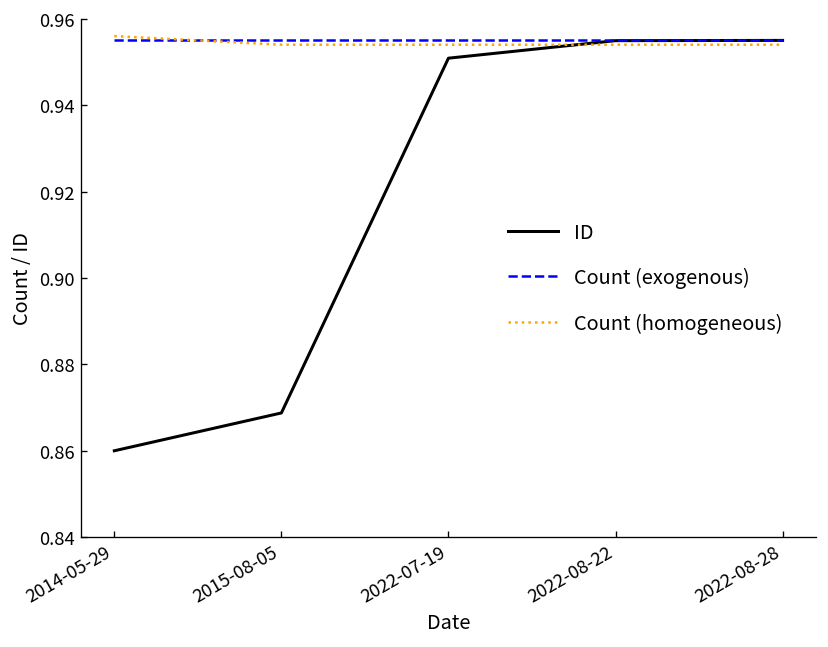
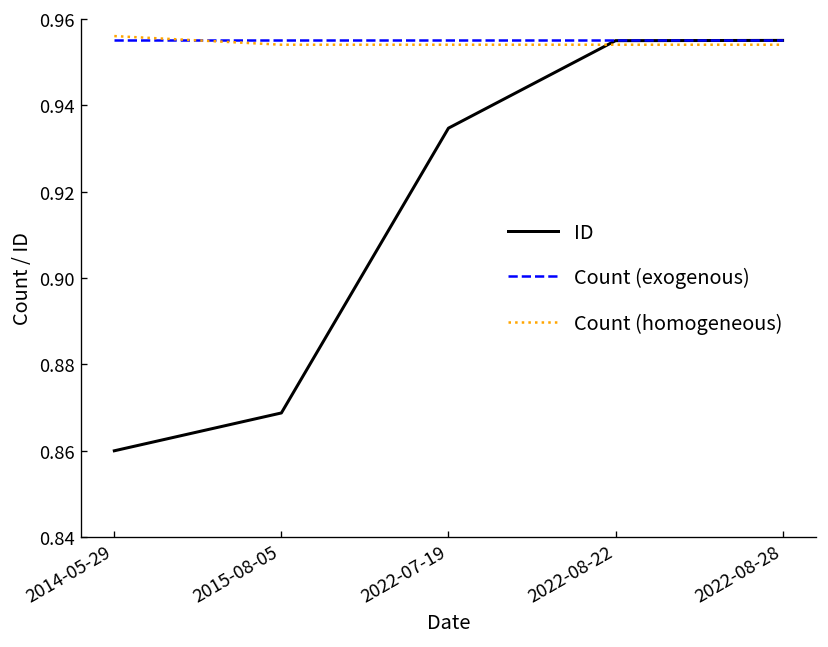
  {
    "ID": {
      "2014-05-29": 0.860,
      "2015-08-05": 0.869,
-     "2022-07-19": 0.951
+     "2022-07-19": 0.935
    },
    "Count (exogenous)": {
      "2014-05-29": 0.955,
      "2015-08-05": 0.955,
      "2022-07-19": 0.955
    },
    "Count (homogeneous)": {
      "2014-05-29": 0.956,
      "2015-08-05": 0.954,
      "2022-07-19": 0.954,
      "2022-08-22": 0.954,
      "2022-08-28": 0.954
    }
  }
